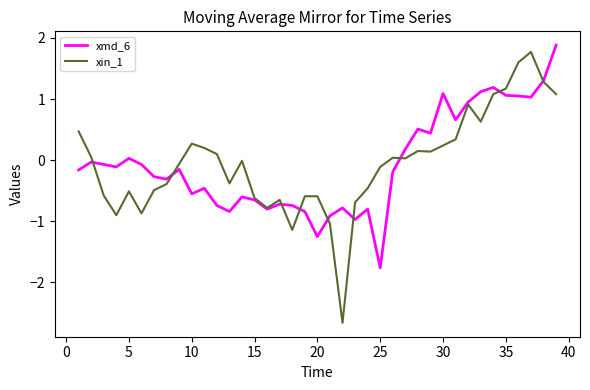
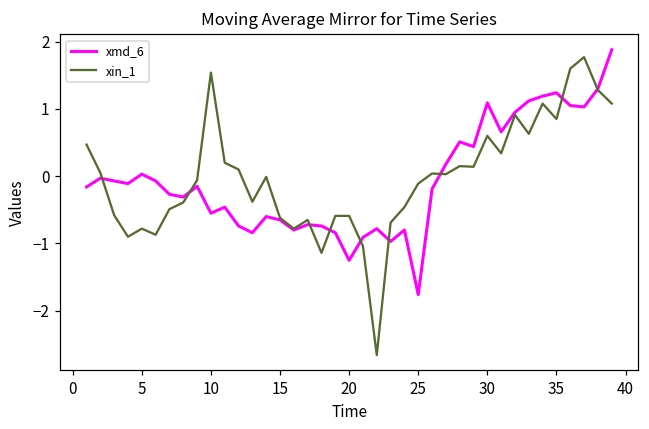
  {
    "xmd_6": {
      "5": 0.0,
      "10": -0.6,
      "20": -1.3,
      "25": -1.8,
      "30": 1.1,
-     "35": 1.1
+     "35": 1.2
    },
    "xin_1": {
-     "5": -0.5,
-     "10": 0.3,
+     "5": -0.8,
+     "10": 1.5,
      "20": -0.6,
      "25": -0.1,
-     "30": 0.2,
-     "35": 1.2
+     "30": 0.6,
+     "35": 0.9
    }
  }
